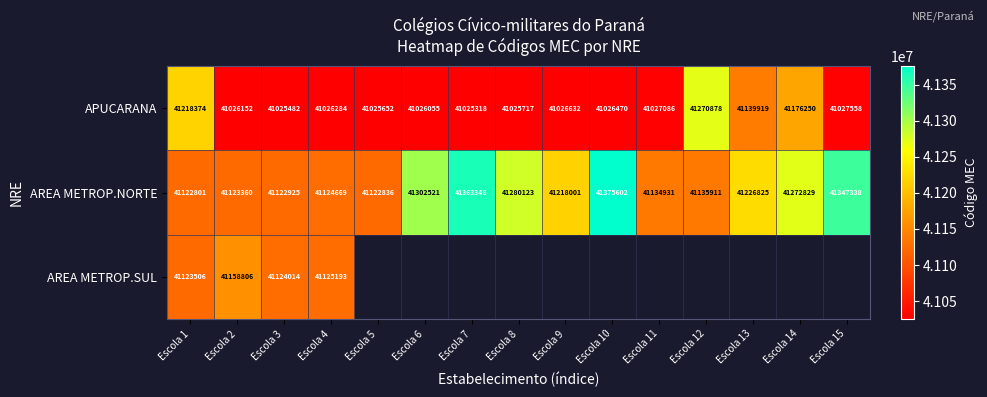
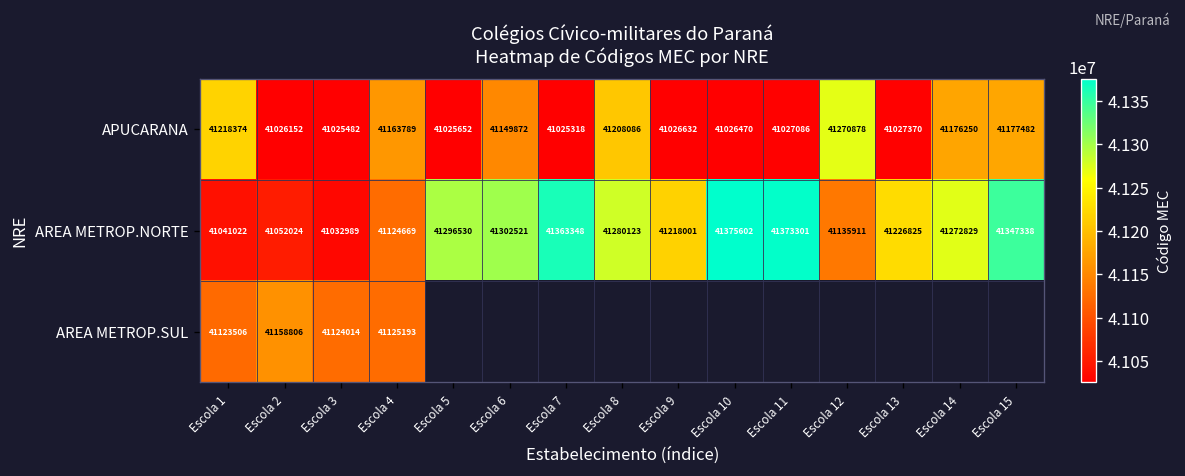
  {
    "APUCARANA": {
      "Escola 1": 41218374,
      "Escola 2": 41026152,
      "Escola 3": 41025482,
-     "Escola 4": 41026284,
+     "Escola 4": 41163789,
      "Escola 5": 41025652,
-     "Escola 6": 41026055,
+     "Escola 6": 41149872,
      "Escola 7": 41025318,
-     "Escola 8": 41025717,
+     "Escola 8": 41208086,
      "Escola 9": 41026632,
      "Escola 10": 41026470,
      "Escola 11": 41027086,
      "Escola 12": 41270878,
-     "Escola 13": 41139919,
+     "Escola 13": 41027370,
      "Escola 14": 41176250,
-     "Escola 15": 41027558
+     "Escola 15": 41177482
    },
    "AREA METROP.NORTE": {
-     "Escola 1": 41122801,
-     "Escola 2": 41123360,
-     "Escola 3": 41122925,
+     "Escola 1": 41041022,
+     "Escola 2": 41052024,
+     "Escola 3": 41032989,
      "Escola 4": 41124669,
-     "Escola 5": 41122836,
+     "Escola 5": 41296530,
      "Escola 6": 41302521,
      "Escola 7": 41363348,
      "Escola 8": 41280123,
      "Escola 9": 41218001,
      "Escola 10": 41375602,
-     "Escola 11": 41134931,
+     "Escola 11": 41373301,
      "Escola 12": 41135911,
      "Escola 13": 41226825,
      "Escola 14": 41272829,
      "Escola 15": 41347338
    },
    "AREA METROP.SUL": {
      "Escola 1": 41123506,
      "Escola 2": 41158806,
      "Escola 3": 41124014,
      "Escola 4": 41125193
    }
  }
